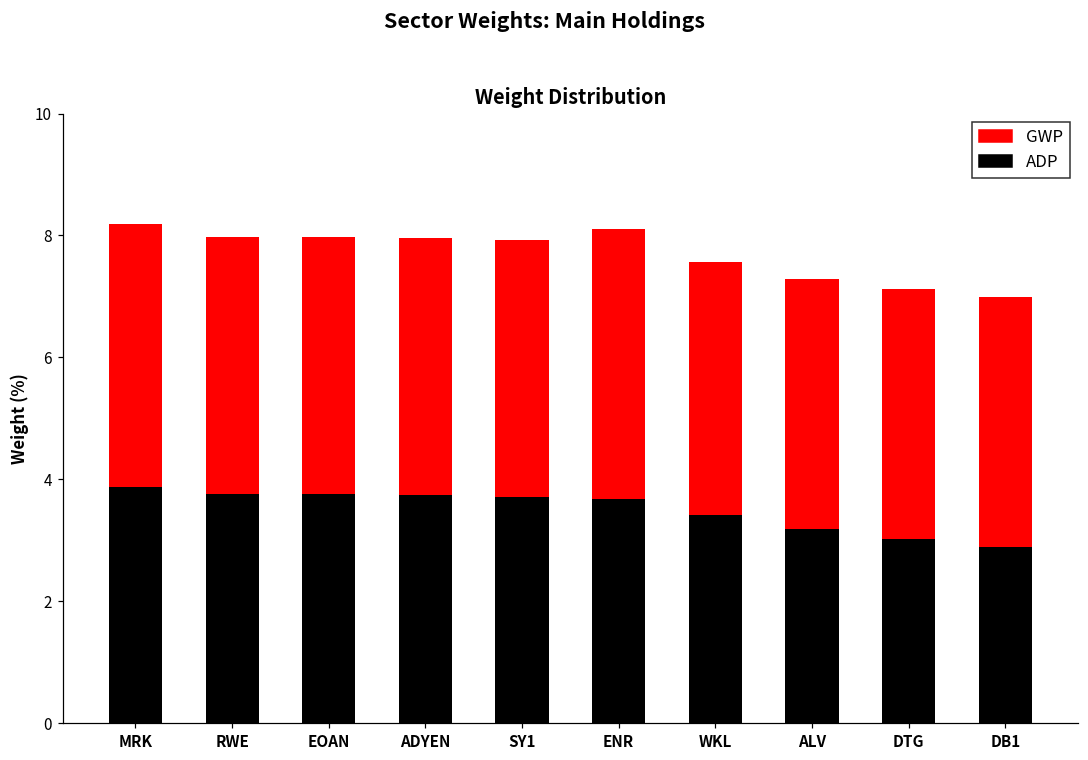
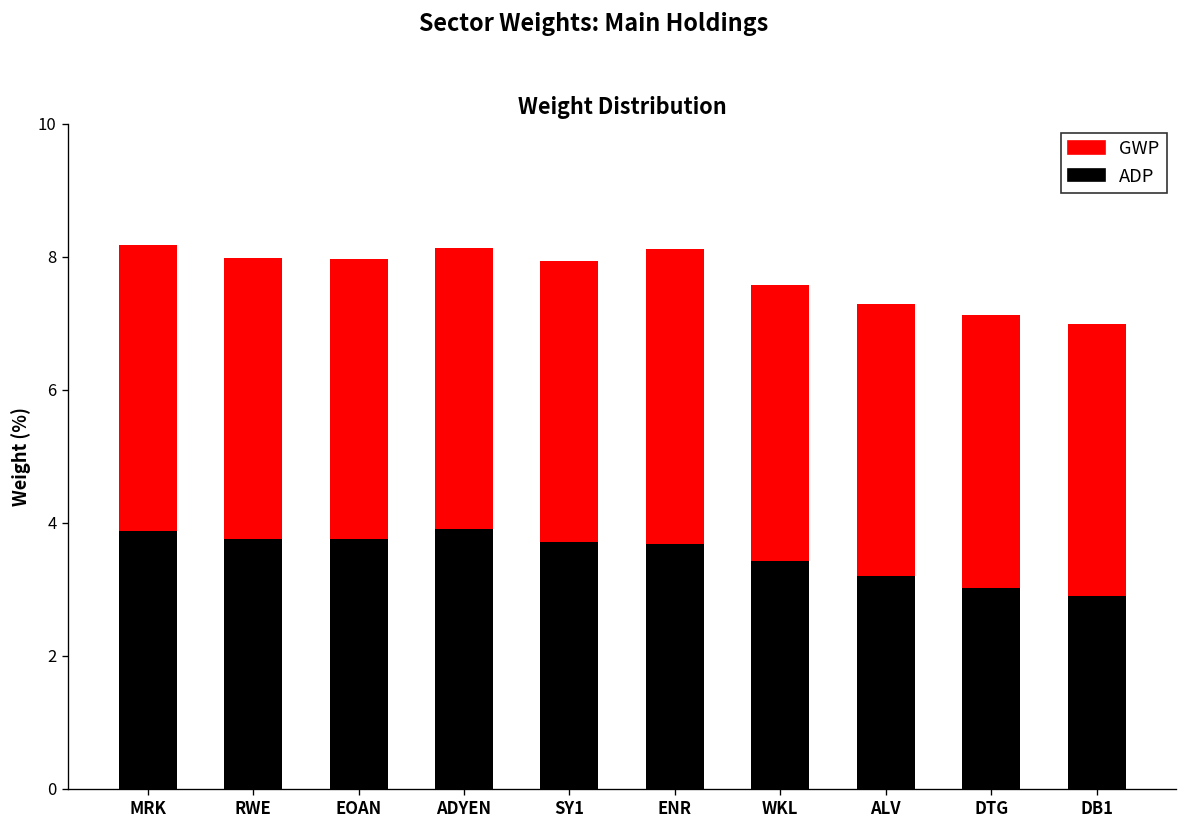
  {
    "ADP": {
      "MRK": 3.9,
      "RWE": 3.8,
      "EOAN": 3.8,
-     "ADYEN": 3.7,
+     "ADYEN": 3.9,
      "SY1": 3.7,
      "ENR": 3.7,
      "WKL": 3.4,
      "ALV": 3.2,
      "DTG": 3.0,
      "DB1": 2.9
    },
    "GWP": {
      "MRK": 4.3,
      "RWE": 4.2,
      "EOAN": 4.2,
      "ADYEN": 4.2,
      "SY1": 4.2,
      "ENR": 4.4,
      "WKL": 4.1,
      "ALV": 4.1,
      "DTG": 4.1,
      "DB1": 4.1
    }
  }
